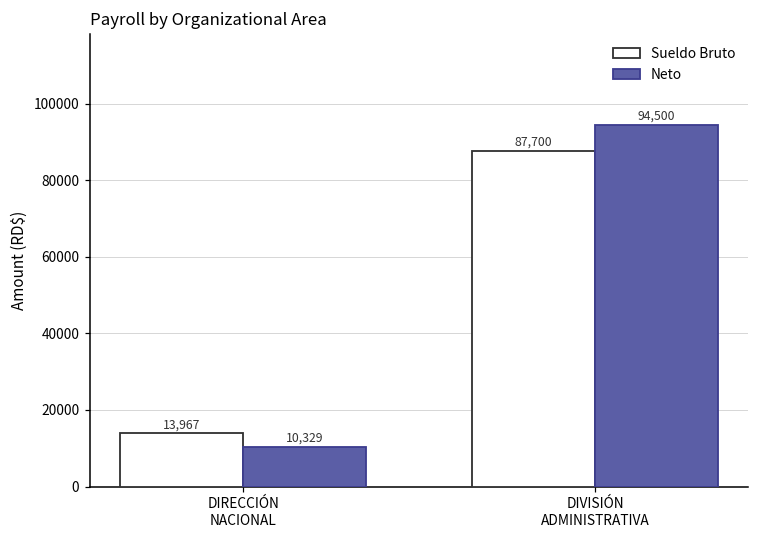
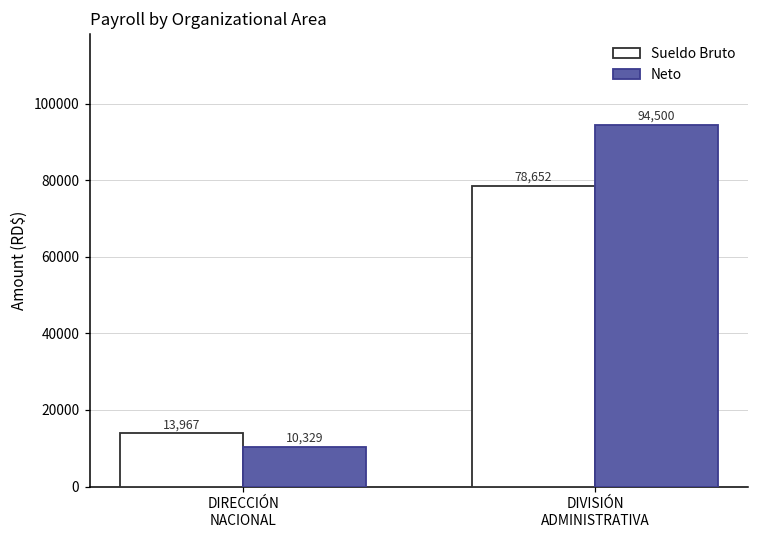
  {
    "Sueldo Bruto": {
      "DIRECCIÓN NACIONAL": "13,967",
-     "DIVISIÓN ADMINISTRATIVA": "87,700"
+     "DIVISIÓN ADMINISTRATIVA": "78,652"
    },
    "Neto": {
      "DIRECCIÓN NACIONAL": "10,329",
      "DIVISIÓN ADMINISTRATIVA": "94,500"
    }
  }
